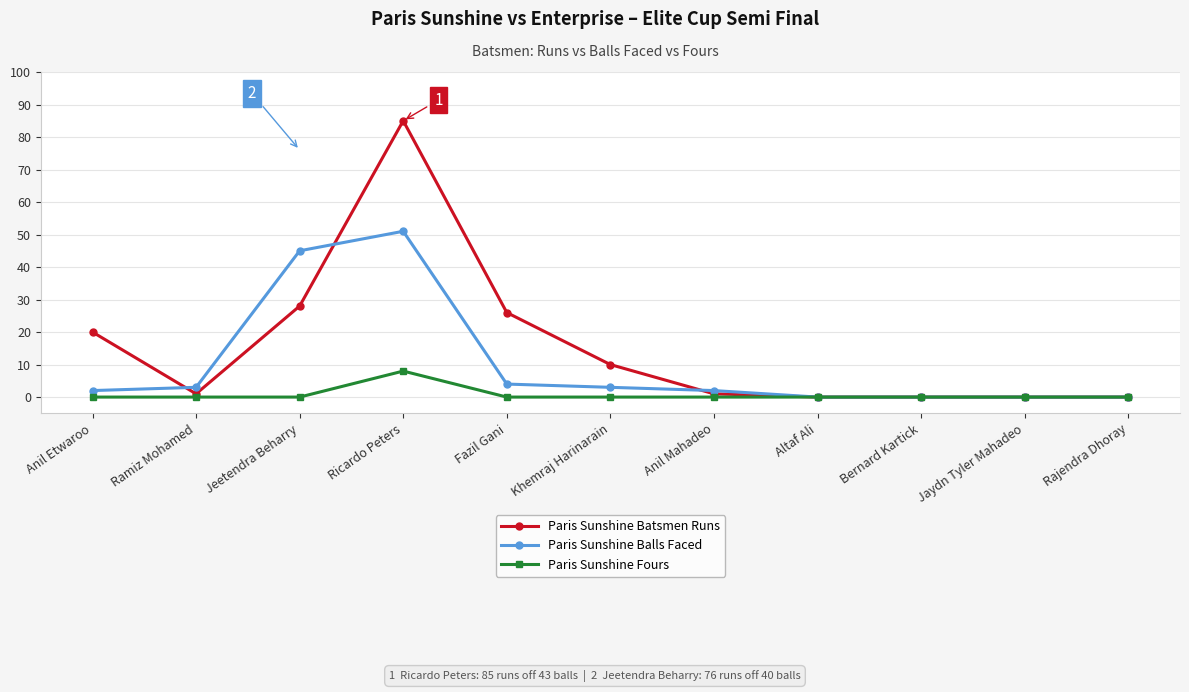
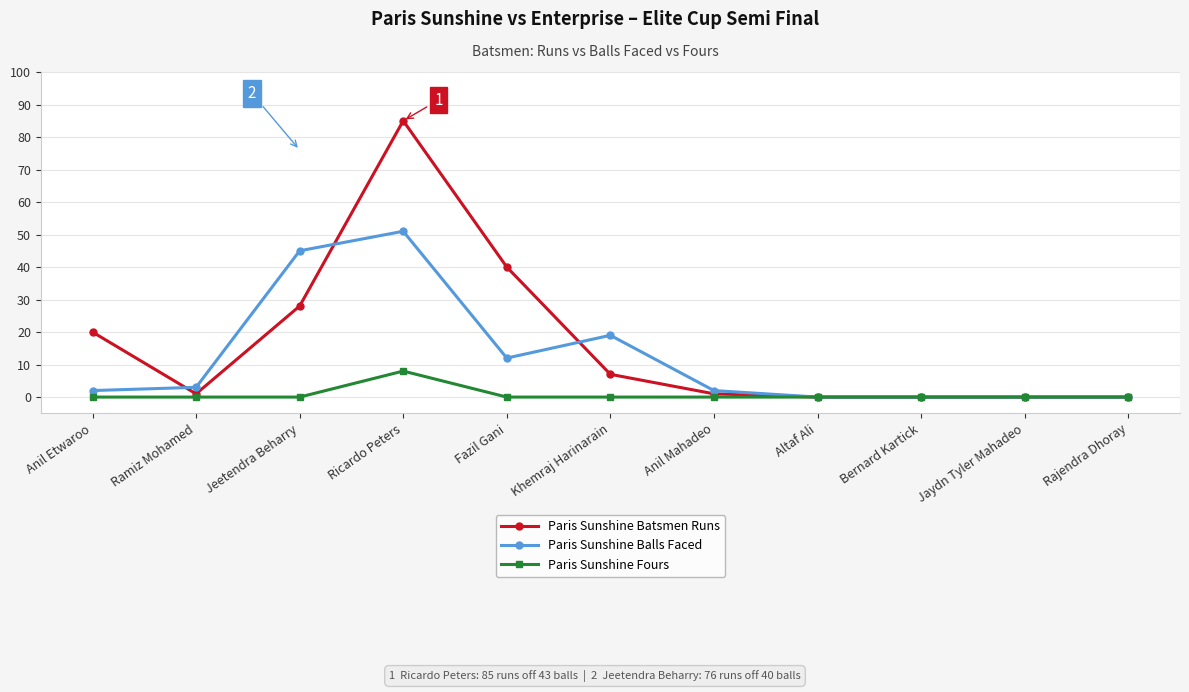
  {
    "Paris Sunshine Batsmen Runs": {
      "Anil Etwaroo": 20,
      "Ramiz Mohamed": 1,
      "Jeetendra Beharry": 28,
      "Ricardo Peters": 85,
-     "Fazil Gani": 26,
-     "Khemraj Harinarain": 10,
+     "Fazil Gani": 40,
+     "Khemraj Harinarain": 7,
      "Anil Mahadeo": 1
    },
    "Paris Sunshine Balls Faced": {
      "Anil Etwaroo": 2,
      "Ramiz Mohamed": 3,
      "Jeetendra Beharry": 45,
      "Ricardo Peters": 51,
-     "Fazil Gani": 4,
-     "Khemraj Harinarain": 3,
+     "Fazil Gani": 12,
+     "Khemraj Harinarain": 19,
      "Anil Mahadeo": 2
    },
    "Paris Sunshine Fours": {
      "Anil Etwaroo": 0,
      "Ramiz Mohamed": 0,
      "Jeetendra Beharry": 0,
      "Ricardo Peters": 8,
      "Fazil Gani": 0,
      "Khemraj Harinarain": 0,
      "Anil Mahadeo": 0
    }
  }
